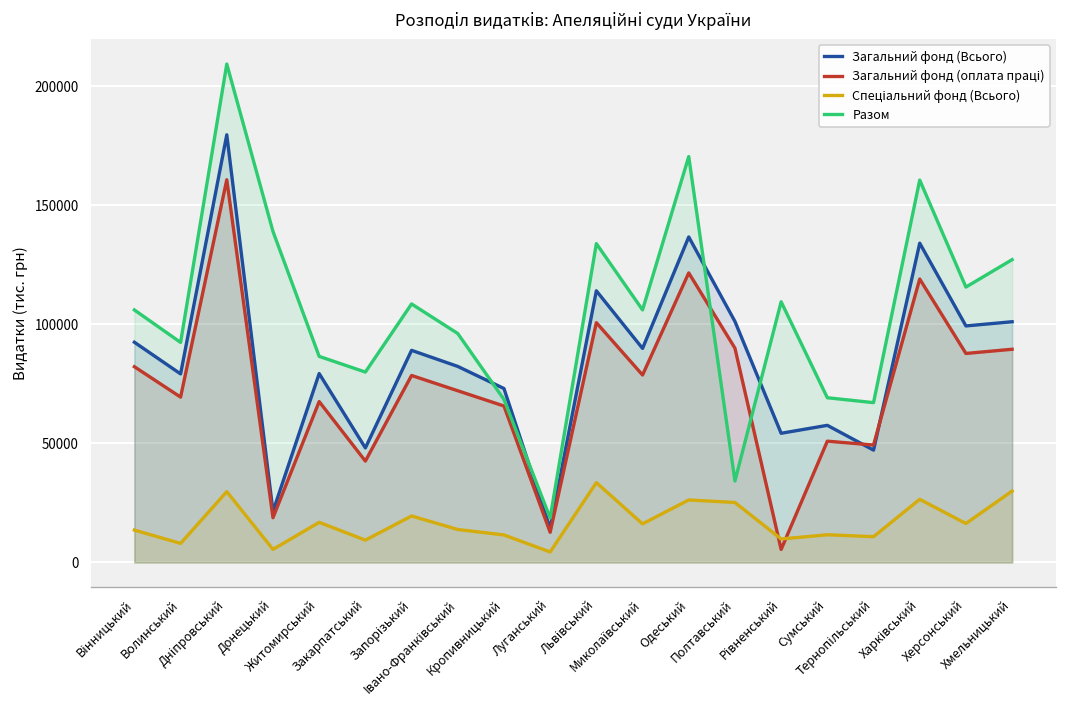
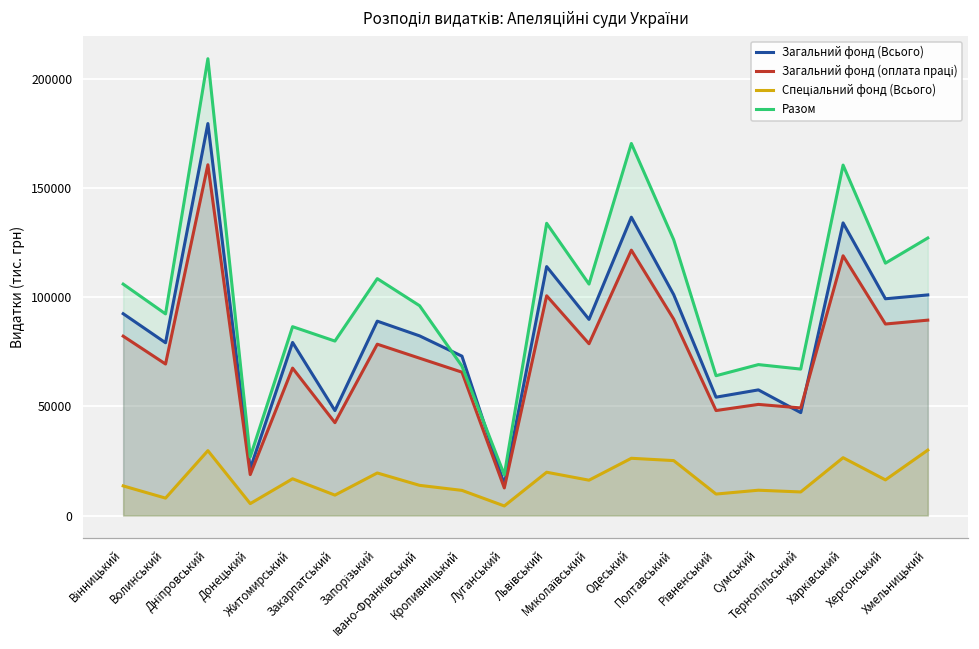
  {
    "Загальний фонд (Всього)": {
      "Вінницький": 92000,
      "Волинський": 79000,
      "Дніпровський": 180000,
      "Донецький": 21000,
      "Житомирський": 79000,
      "Закарпатський": 48000,
      "Запорізький": 89000,
      "Івано-Франківський": 82000,
      "Кропивницький": 73000,
      "Луганський": 14000,
      "Львівський": 114000,
      "Миколаївський": 90000,
      "Одеський": 137000,
      "Полтавський": 101000,
      "Рівненський": 54000,
      "Сумський": 58000,
      "Тернопільський": 47000,
      "Харківський": 134000,
      "Херсонський": 99000,
      "Хмельницький": 101000
    },
    "Загальний фонд (оплата праці)": {
      "Вінницький": 82000,
      "Волинський": 69000,
      "Дніпровський": 161000,
      "Донецький": 19000,
      "Житомирський": 68000,
      "Закарпатський": 43000,
      "Запорізький": 79000,
      "Івано-Франківський": 72000,
      "Кропивницький": 66000,
      "Луганський": 13000,
      "Львівський": 101000,
      "Миколаївський": 79000,
      "Одеський": 122000,
      "Полтавський": 90000,
-     "Рівненський": 5000,
+     "Рівненський": 48000,
      "Сумський": 51000,
      "Тернопільський": 49000,
      "Харківський": 119000,
      "Херсонський": 88000,
      "Хмельницький": 90000
    },
    "Спеціальний фонд (Всього)": {
      "Вінницький": 14000,
      "Волинський": 8000,
      "Дніпровський": 30000,
      "Донецький": 5000,
      "Житомирський": 17000,
      "Закарпатський": 9000,
      "Запорізький": 19000,
      "Івано-Франківський": 14000,
      "Кропивницький": 12000,
      "Луганський": 4000,
-     "Львівський": 34000,
+     "Львівський": 20000,
      "Миколаївський": 16000,
      "Одеський": 26000,
      "Полтавський": 25000,
      "Рівненський": 10000,
      "Сумський": 12000,
      "Тернопільський": 11000,
      "Харківський": 26000,
      "Херсонський": 16000,
      "Хмельницький": 30000
    },
    "Разом": {
      "Вінницький": 106000,
      "Волинський": 92000,
      "Дніпровський": 209000,
-     "Донецький": 139000,
+     "Донецький": 27000,
      "Житомирський": 87000,
      "Закарпатський": 80000,
      "Запорізький": 109000,
      "Івано-Франківський": 96000,
      "Кропивницький": 68000,
      "Луганський": 19000,
      "Львівський": 134000,
      "Миколаївський": 106000,
      "Одеський": 171000,
-     "Полтавський": 34000,
-     "Рівненський": 109000,
+     "Полтавський": 126000,
+     "Рівненський": 64000,
      "Сумський": 69000,
      "Тернопільський": 67000,
      "Харківський": 161000,
      "Херсонський": 116000,
      "Хмельницький": 127000
    }
  }
